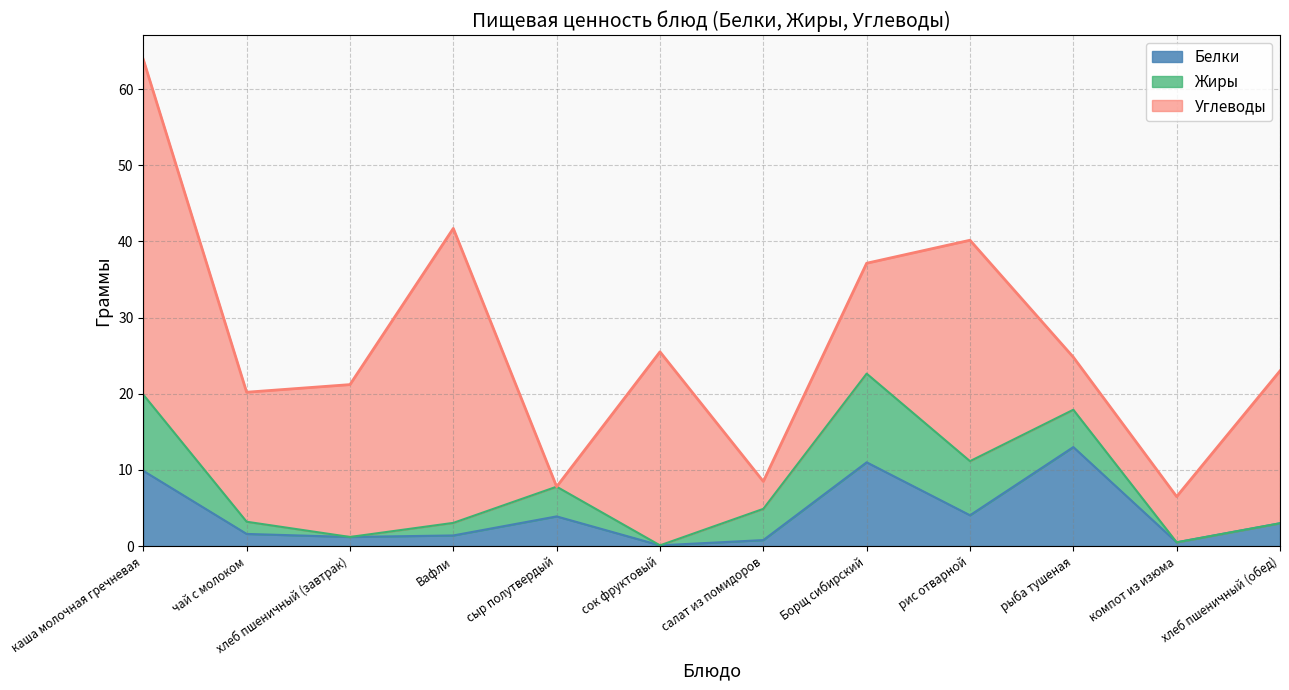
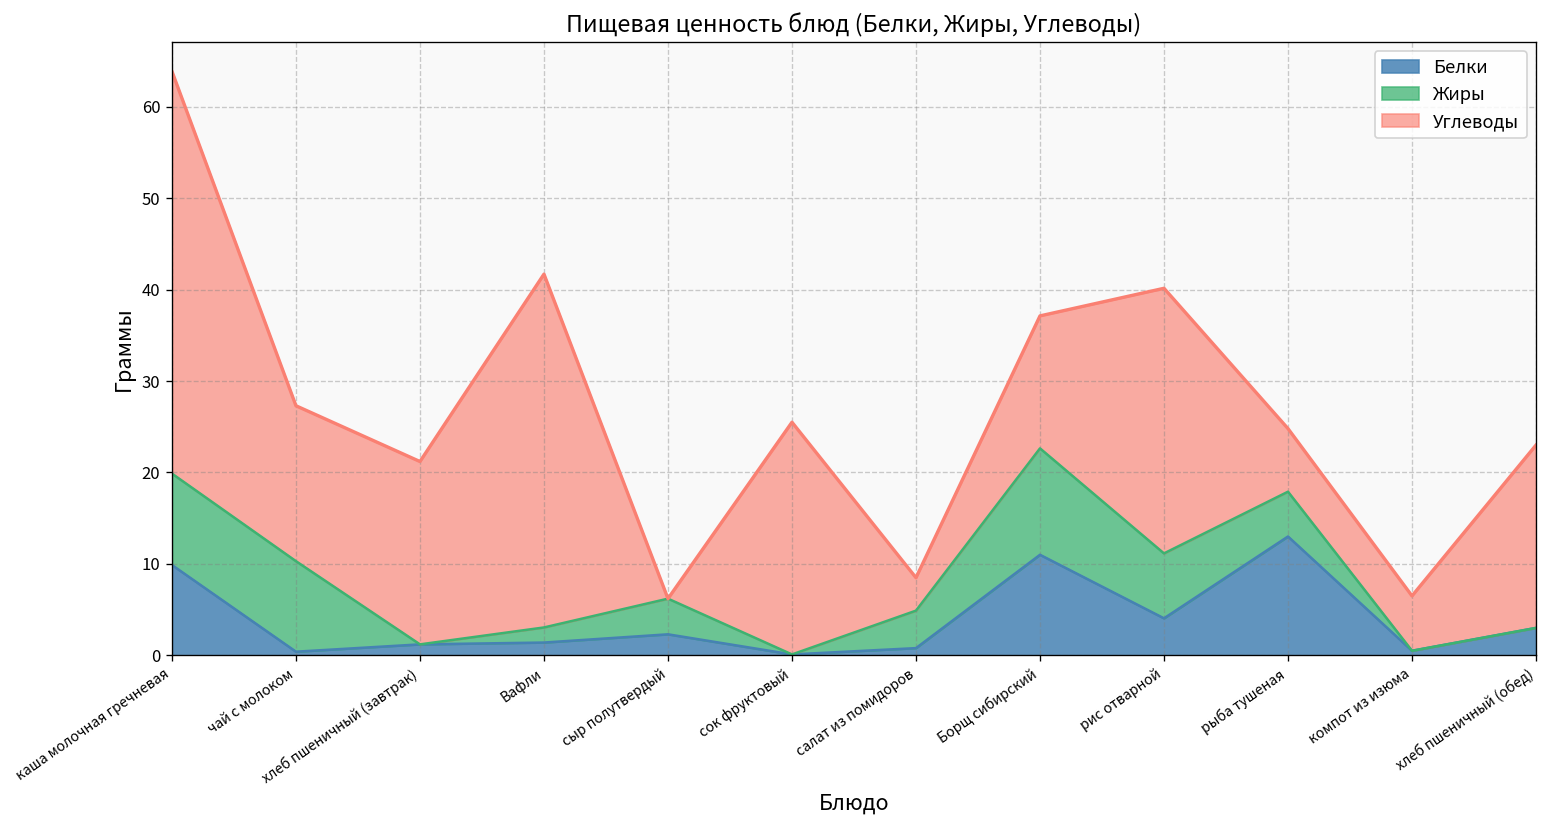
  {
    "Белки": {
      "каша молочная гречневая": 10,
-     "чай с молоком": 2,
+     "чай с молоком": 0,
      "Вафли": 1,
-     "сыр полутвердый": 4,
+     "сыр полутвердый": 2,
      "салат из помидоров": 1,
      "Борщ сибирский": 11,
      "рис отварной": 4,
      "рыба тушеная": 13
    },
    "Жиры": {
      "каша молочная гречневая": 10,
-     "чай с молоком": 2,
+     "чай с молоком": 10,
      "Вафли": 2,
      "салат из помидоров": 4,
      "Борщ сибирский": 12,
      "рис отварной": 7,
      "рыба тушеная": 5
    },
    "Углеводы": {
      "каша молочная гречневая": 44,
      "чай с молоком": 17,
      "хлеб пшеничный (завтрак)": 20,
      "Вафли": 39,
      "сок фруктовый": 25,
      "салат из помидоров": 4,
      "Борщ сибирский": 14,
      "рис отварной": 29,
      "рыба тушеная": 7,
      "компот из изюма": 6,
      "хлеб пшеничный (обед)": 20
    }
  }
